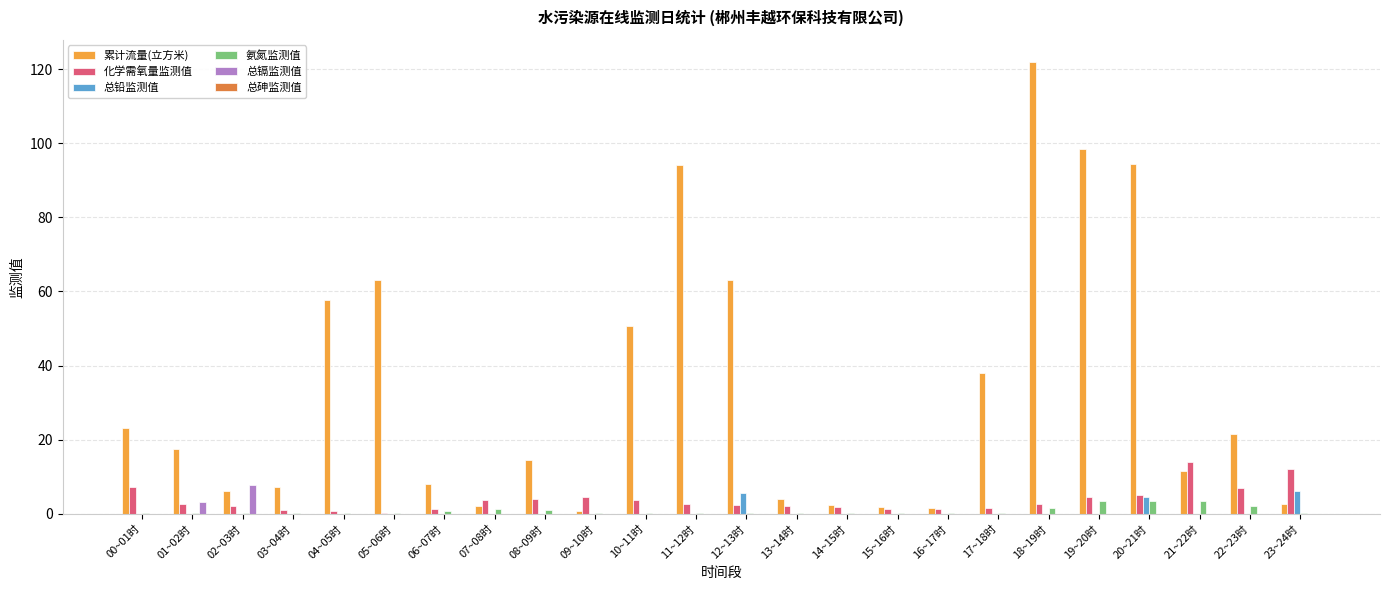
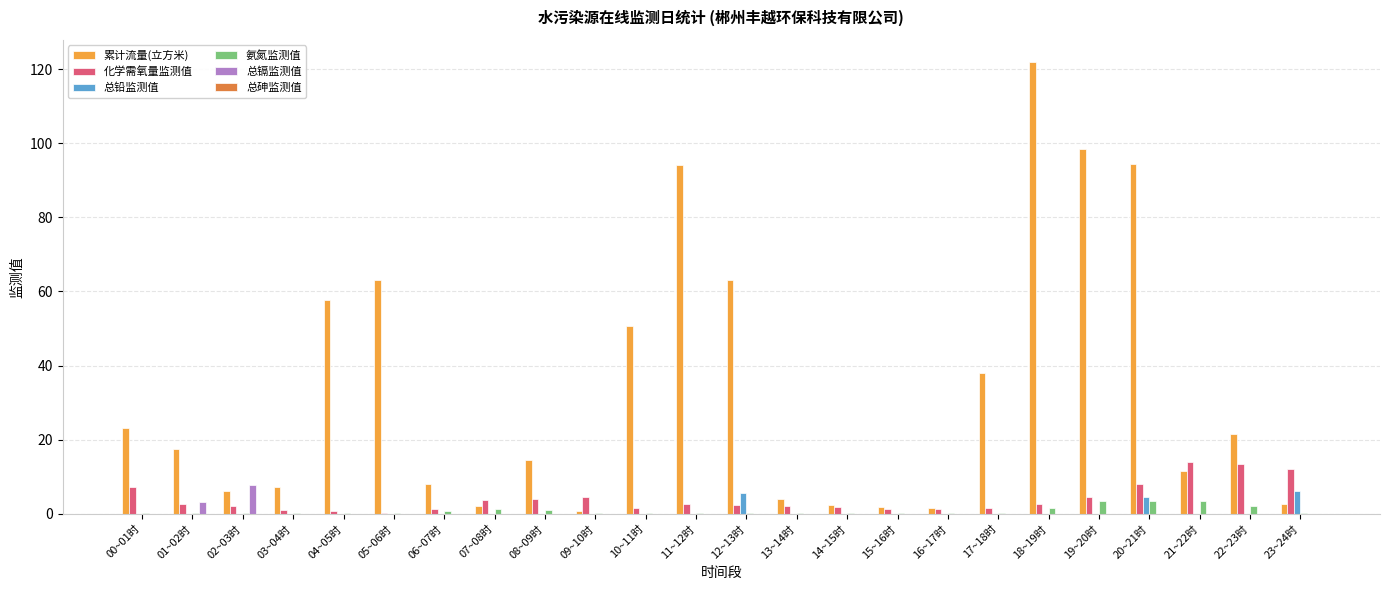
  {
    "化学需氧量监测值": {
      "00~01时": 7,
      "01~02时": 3,
      "02~03时": 2,
      "03~04时": 1,
      "04~05时": 1,
      "06~07时": 1,
      "07~08时": 4,
      "08~09时": 4,
      "09~10时": 4,
-     "10~11时": 4,
+     "10~11时": 2,
      "11~12时": 3,
      "12~13时": 2,
      "13~14时": 2,
      "14~15时": 2,
      "15~16时": 1,
      "16~17时": 1,
      "17~18时": 2,
      "18~19时": 3,
      "19~20时": 5,
-     "20~21时": 5,
+     "20~21时": 8,
      "21~22时": 14,
-     "22~23时": 7,
+     "22~23时": 13,
      "23~24时": 12
    },
    "总铅监测值": {
      "12~13时": 6,
      "20~21时": 5,
      "23~24时": 6
    },
    "氨氮监测值": {
      "07~08时": 1,
      "08~09时": 1,
      "18~19时": 2,
      "19~20时": 3,
      "20~21时": 3,
      "21~22时": 4,
      "22~23时": 2
    },
    "总镉监测值": {
      "01~02时": 3,
      "02~03时": 8
    }
  }
